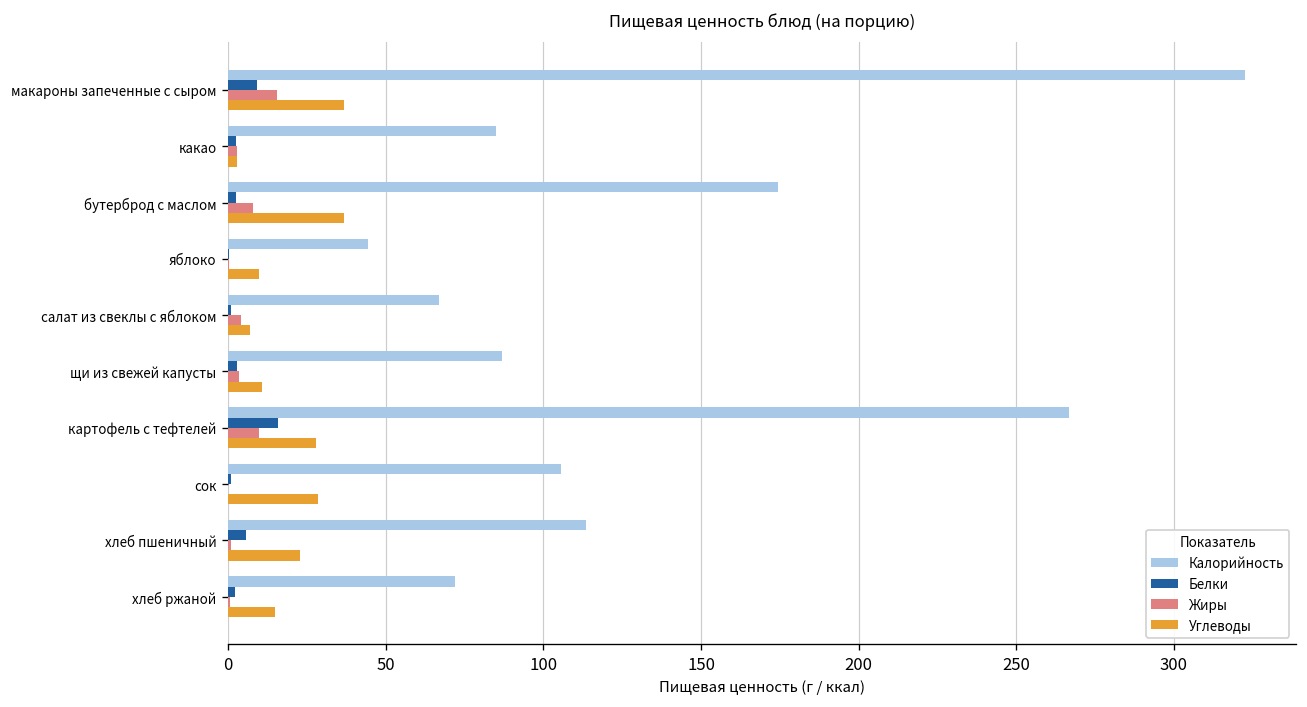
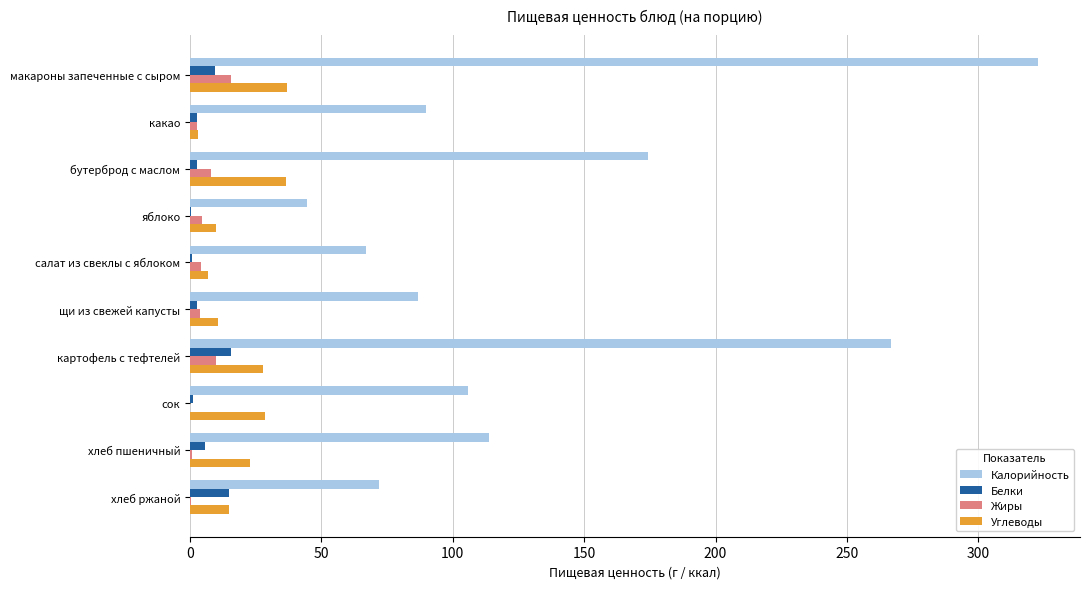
  {
    "Калорийность": {
      "макароны запеченные с сыром": 323,
-     "какао": 85,
+     "какао": 90,
      "бутерброд с маслом": 174,
      "яблоко": 44,
      "салат из свеклы с яблоком": 67,
      "щи из свежей капусты": 87,
      "картофель с тефтелей": 267,
      "сок": 106,
      "хлеб пшеничный": 114,
      "хлеб ржаной": 72
    },
    "Белки": {
      "макароны запеченные с сыром": 9,
      "какао": 3,
      "бутерброд с маслом": 2,
      "щи из свежей капусты": 3,
      "картофель с тефтелей": 16,
      "сок": 1,
      "хлеб пшеничный": 6,
-     "хлеб ржаной": 2
+     "хлеб ржаной": 15
    },
    "Жиры": {
      "макароны запеченные с сыром": 15,
      "какао": 3,
      "бутерброд с маслом": 8,
-     "яблоко": 0,
+     "яблоко": 4,
      "салат из свеклы с яблоком": 4,
      "щи из свежей капусты": 4,
      "картофель с тефтелей": 10,
      "сок": 0
    },
    "Углеводы": {
      "макароны запеченные с сыром": 37,
      "какао": 3,
      "бутерброд с маслом": 37,
      "яблоко": 10,
      "салат из свеклы с яблоком": 7,
      "щи из свежей капусты": 11,
      "картофель с тефтелей": 28,
      "сок": 28,
      "хлеб пшеничный": 23,
      "хлеб ржаной": 15
    }
  }
